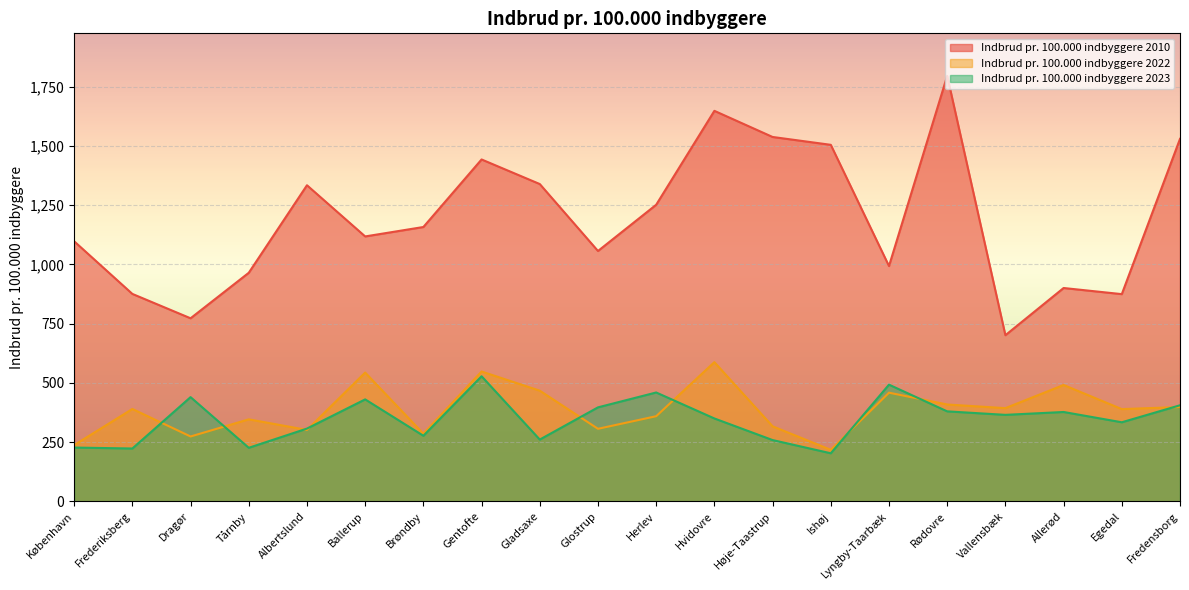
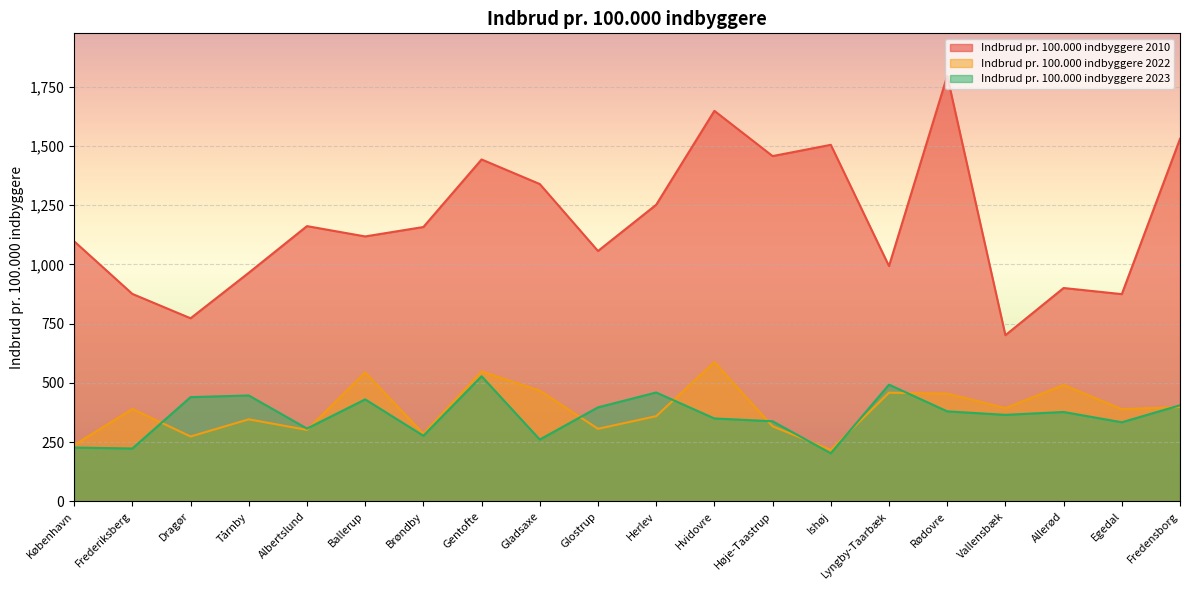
  {
    "Indbrud pr. 100.000 indbyggere 2010": {
      "København": "1,100",
      "Frederiksberg": "880",
      "Dragør": "770",
      "Tårnby": "960",
-     "Albertslund": "1,330",
+     "Albertslund": "1,160",
      "Ballerup": "1,120",
      "Brøndby": "1,160",
      "Gentofte": "1,440",
      "Gladsaxe": "1,340",
      "Glostrup": "1,060",
      "Herlev": "1,250",
      "Hvidovre": "1,650",
-     "Høje-Taastrup": "1,540",
+     "Høje-Taastrup": "1,460",
      "Ishøj": "1,510",
      "Lyngby-Taarbæk": "990",
      "Vallensbæk": "700",
      "Allerød": "900",
      "Egedal": "870",
      "Fredensborg": "1,530"
    },
    "Indbrud pr. 100.000 indbyggere 2022": {
      "Frederiksberg": "390",
      "Dragør": "270",
      "Tårnby": "350",
      "Ballerup": "540",
      "Gentofte": "550",
      "Gladsaxe": "470",
      "Glostrup": "310",
      "Herlev": "360",
      "Hvidovre": "590",
      "Høje-Taastrup": "320",
      "Ishøj": "220",
      "Lyngby-Taarbæk": "460",
-     "Rødovre": "410",
+     "Rødovre": "450",
      "Vallensbæk": "390",
      "Allerød": "490",
      "Egedal": "390"
    },
    "Indbrud pr. 100.000 indbyggere 2023": {
      "Frederiksberg": "220",
      "Dragør": "440",
-     "Tårnby": "230",
+     "Tårnby": "450",
      "Ballerup": "430",
      "Gentofte": "530",
      "Gladsaxe": "260",
      "Glostrup": "400",
      "Herlev": "460",
      "Hvidovre": "350",
-     "Høje-Taastrup": "260",
+     "Høje-Taastrup": "340",
      "Ishøj": "200",
      "Lyngby-Taarbæk": "490",
      "Rødovre": "380",
      "Vallensbæk": "370",
      "Allerød": "380",
      "Egedal": "330"
    }
  }
